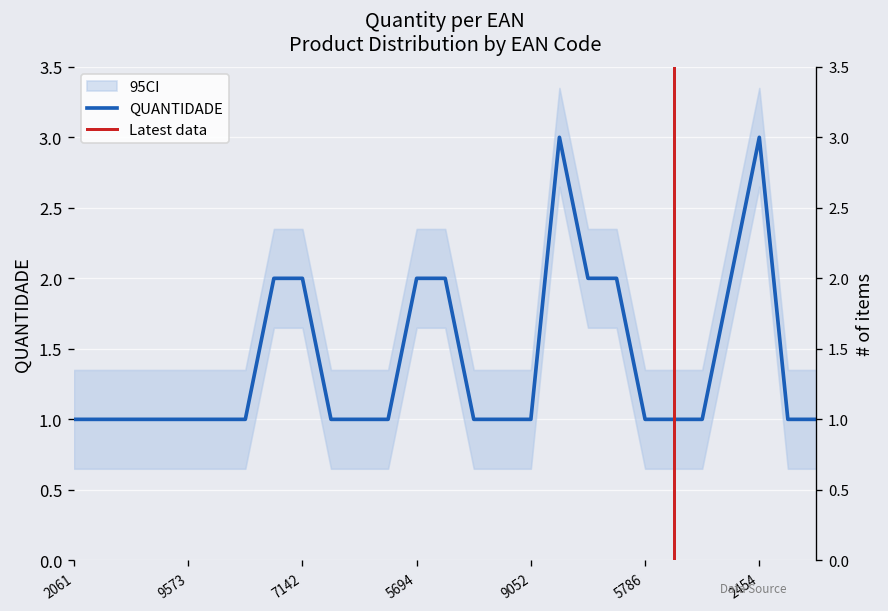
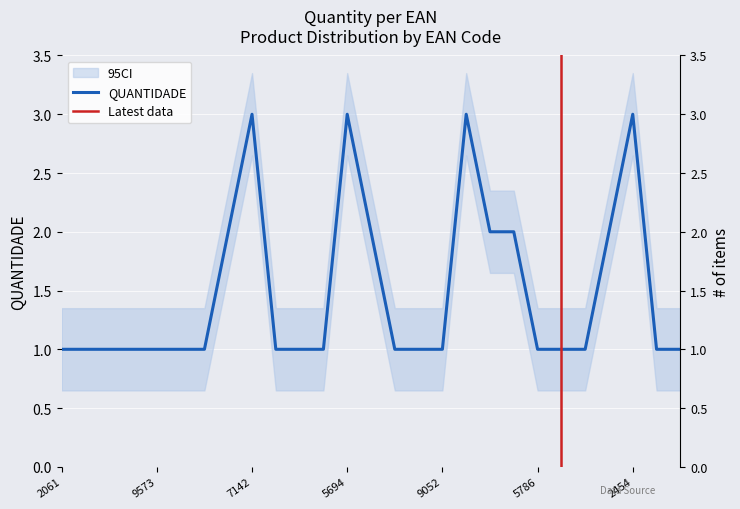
  {
    "QUANTIDADE": {
      "2061": 1,
      "9573": 1,
-     "7142": 2,
-     "5694": 2,
+     "7142": 3,
+     "5694": 3,
      "9052": 1,
      "5786": 1,
      "2454": 3
    }
  }
